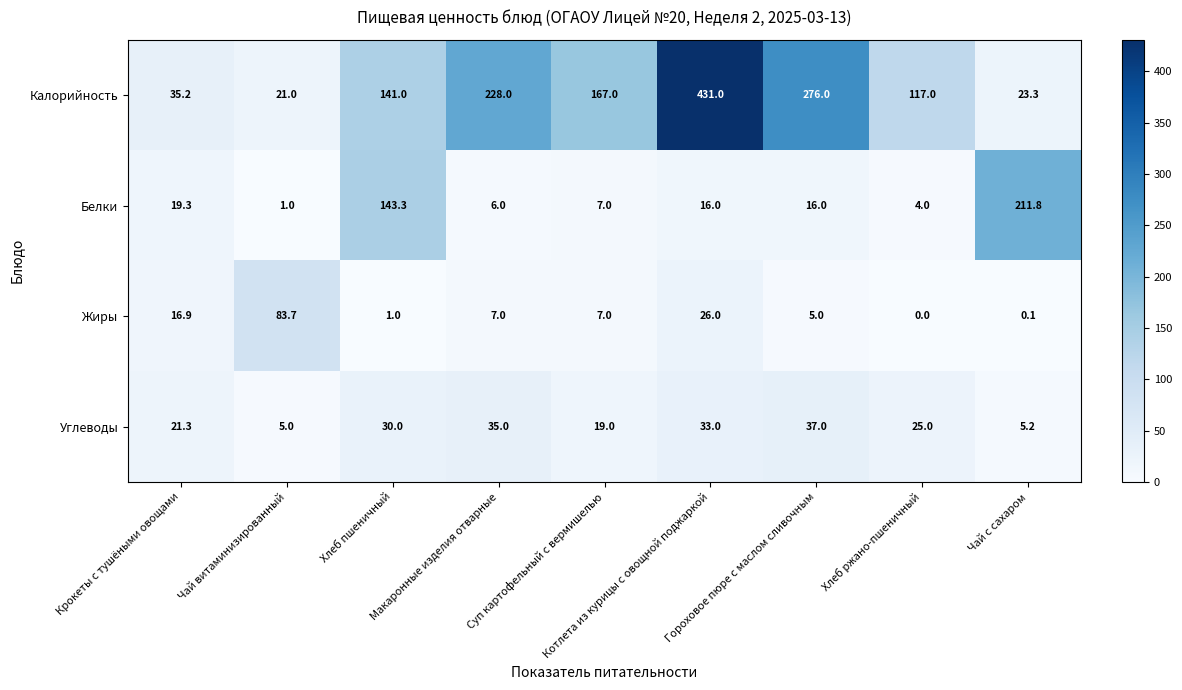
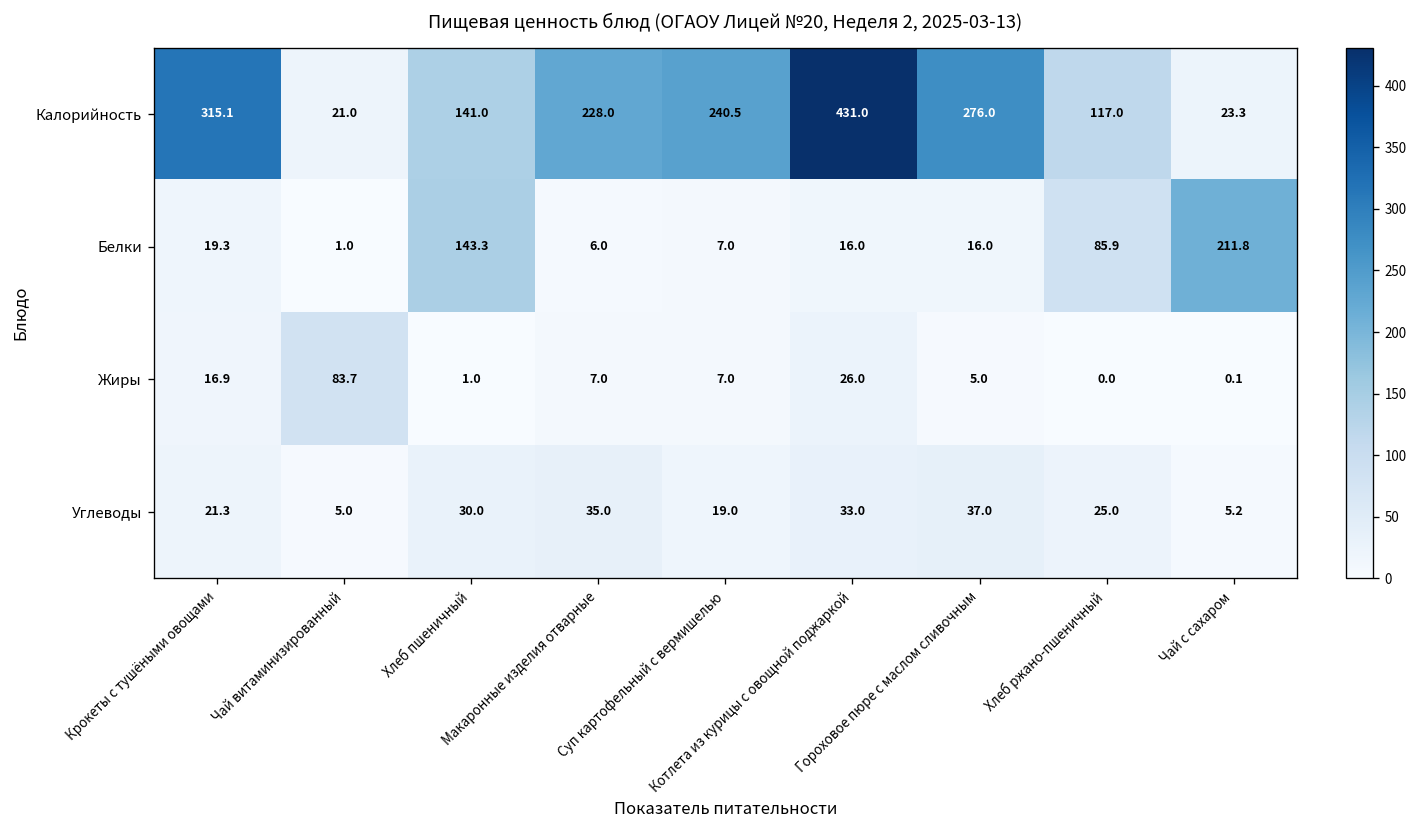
  {
    "Калорийность": {
-     "Крокеты с тушёными овощами": 35.2,
+     "Крокеты с тушёными овощами": 315.1,
      "Чай витаминизированный": 21.0,
      "Хлеб пшеничный": 141.0,
      "Макаронные изделия отварные": 228.0,
-     "Суп картофельный с вермишелью": 167.0,
+     "Суп картофельный с вермишелью": 240.5,
      "Котлета из курицы с овощной поджаркой": 431.0,
      "Гороховое пюре с маслом сливочным": 276.0,
      "Хлеб ржано-пшеничный": 117.0,
      "Чай с сахаром": 23.3
    },
    "Белки": {
      "Крокеты с тушёными овощами": 19.3,
      "Чай витаминизированный": 1.0,
      "Хлеб пшеничный": 143.3,
      "Макаронные изделия отварные": 6.0,
      "Суп картофельный с вермишелью": 7.0,
      "Котлета из курицы с овощной поджаркой": 16.0,
      "Гороховое пюре с маслом сливочным": 16.0,
-     "Хлеб ржано-пшеничный": 4.0,
+     "Хлеб ржано-пшеничный": 85.9,
      "Чай с сахаром": 211.8
    },
    "Жиры": {
      "Крокеты с тушёными овощами": 16.9,
      "Чай витаминизированный": 83.7,
      "Хлеб пшеничный": 1.0,
      "Макаронные изделия отварные": 7.0,
      "Суп картофельный с вермишелью": 7.0,
      "Котлета из курицы с овощной поджаркой": 26.0,
      "Гороховое пюре с маслом сливочным": 5.0,
      "Хлеб ржано-пшеничный": 0.0,
      "Чай с сахаром": 0.1
    },
    "Углеводы": {
      "Крокеты с тушёными овощами": 21.3,
      "Чай витаминизированный": 5.0,
      "Хлеб пшеничный": 30.0,
      "Макаронные изделия отварные": 35.0,
      "Суп картофельный с вермишелью": 19.0,
      "Котлета из курицы с овощной поджаркой": 33.0,
      "Гороховое пюре с маслом сливочным": 37.0,
      "Хлеб ржано-пшеничный": 25.0,
      "Чай с сахаром": 5.2
    }
  }
